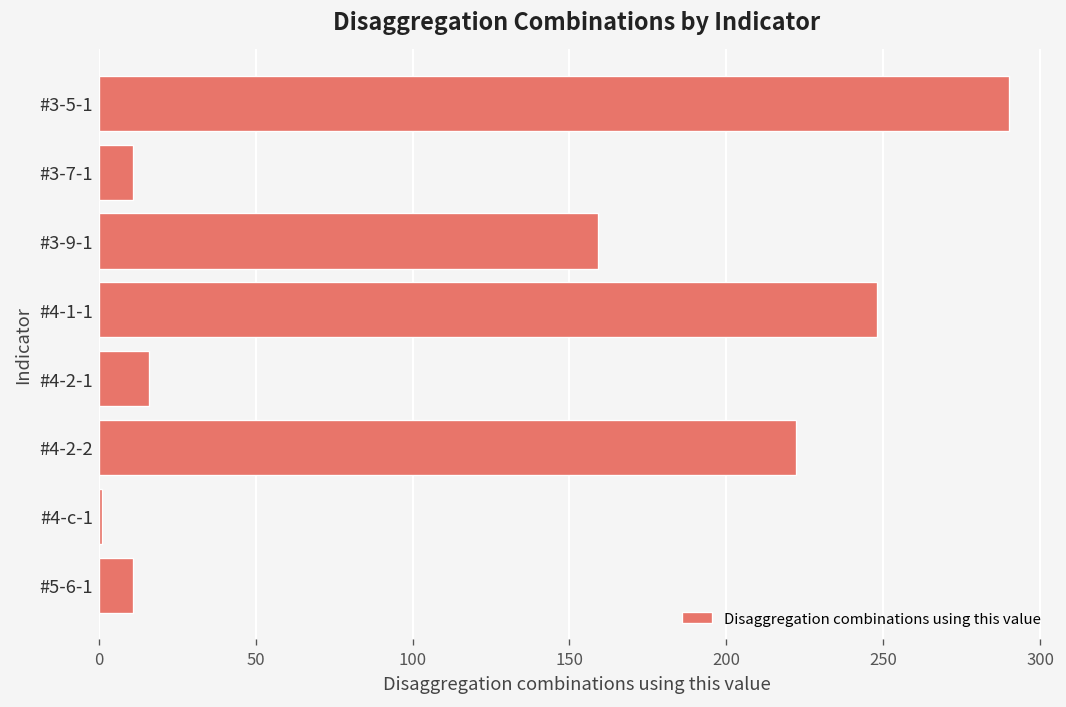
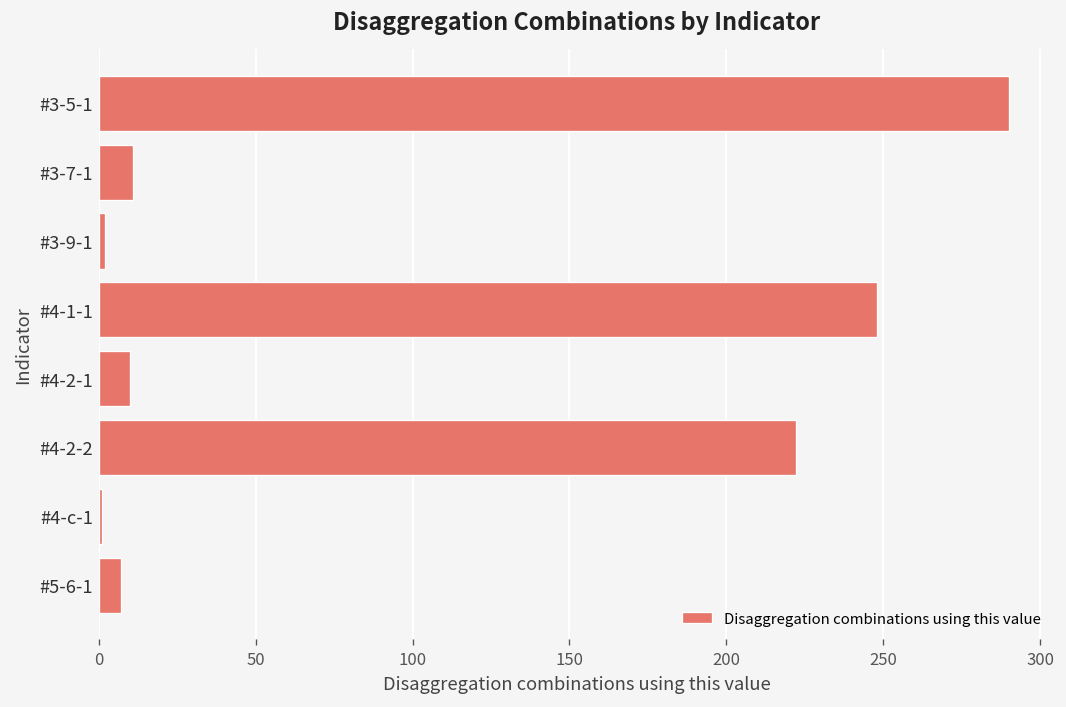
  {
    "#3-5-1": 290,
    "#3-7-1": 11,
-   "#3-9-1": 159,
+   "#3-9-1": 2,
    "#4-1-1": 248,
-   "#4-2-1": 16,
+   "#4-2-1": 10,
    "#4-2-2": 222,
    "#4-c-1": 1,
-   "#5-6-1": 11
+   "#5-6-1": 7
  }
